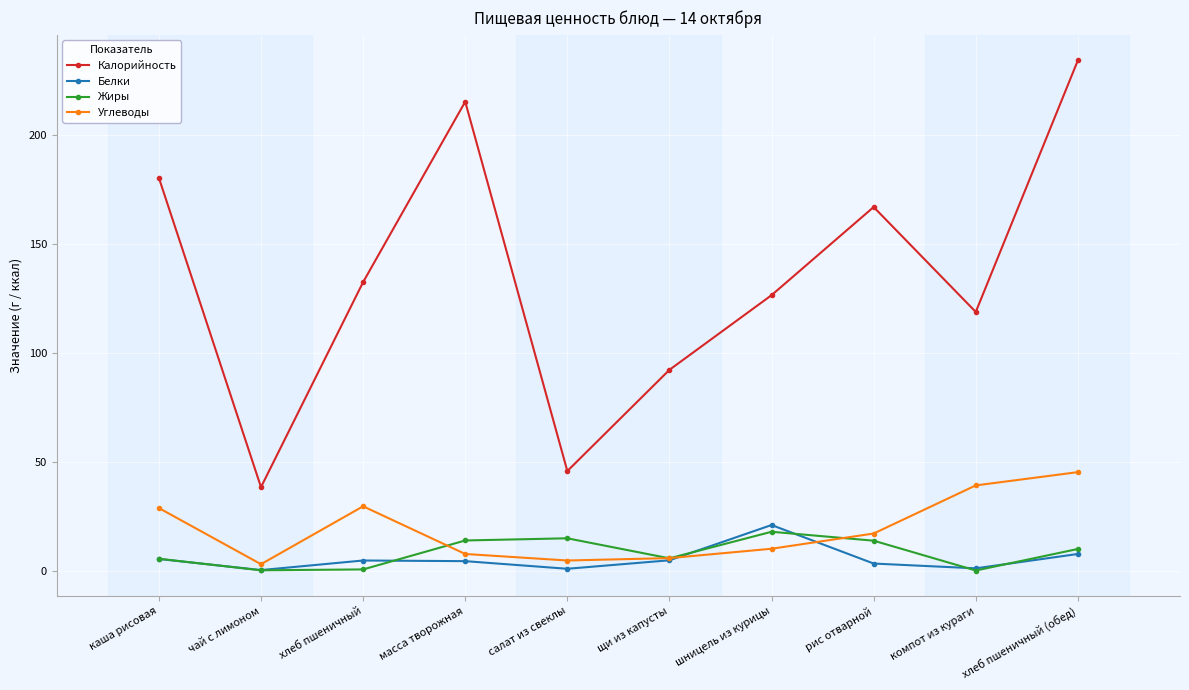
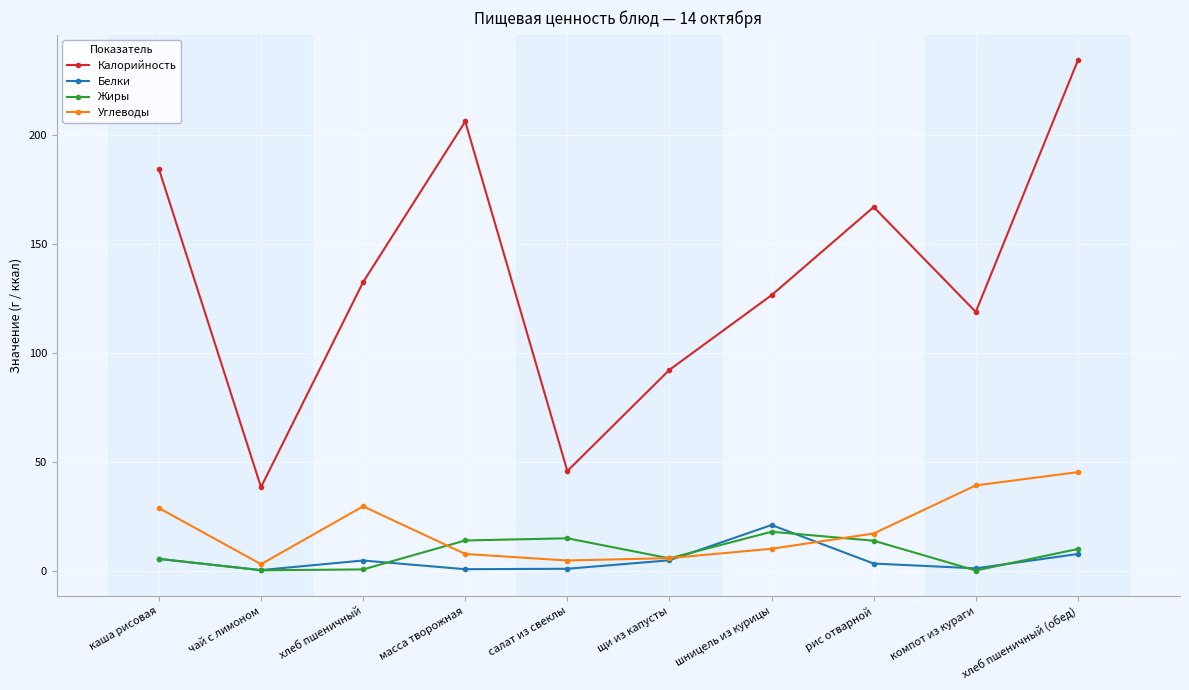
  {
    "Калорийность": {
-     "каша рисовая": 180,
+     "каша рисовая": 185,
      "чай с лимоном": 38,
      "хлеб пшеничный": 133,
-     "масса творожная": 215,
+     "масса творожная": 206,
      "салат из свеклы": 46,
      "щи из капусты": 92,
      "шницель из курицы": 127,
      "рис отварной": 167,
      "компот из кураги": 119,
      "хлеб пшеничный (обед)": 234
    },
    "Белки": {
      "хлеб пшеничный": 5,
-     "масса творожная": 4,
+     "масса творожная": 1,
      "салат из свеклы": 1,
      "шницель из курицы": 21,
      "рис отварной": 3,
      "хлеб пшеничный (обед)": 8
    },
    "Жиры": {
      "хлеб пшеничный": 1,
      "масса творожная": 14,
      "салат из свеклы": 15,
      "шницель из курицы": 18,
      "рис отварной": 14,
      "хлеб пшеничный (обед)": 10
    },
    "Углеводы": {
      "каша рисовая": 29,
      "чай с лимоном": 3,
      "хлеб пшеничный": 30,
      "масса творожная": 8,
      "салат из свеклы": 5,
      "шницель из курицы": 10,
      "рис отварной": 17,
      "компот из кураги": 39,
      "хлеб пшеничный (обед)": 45
    }
  }
